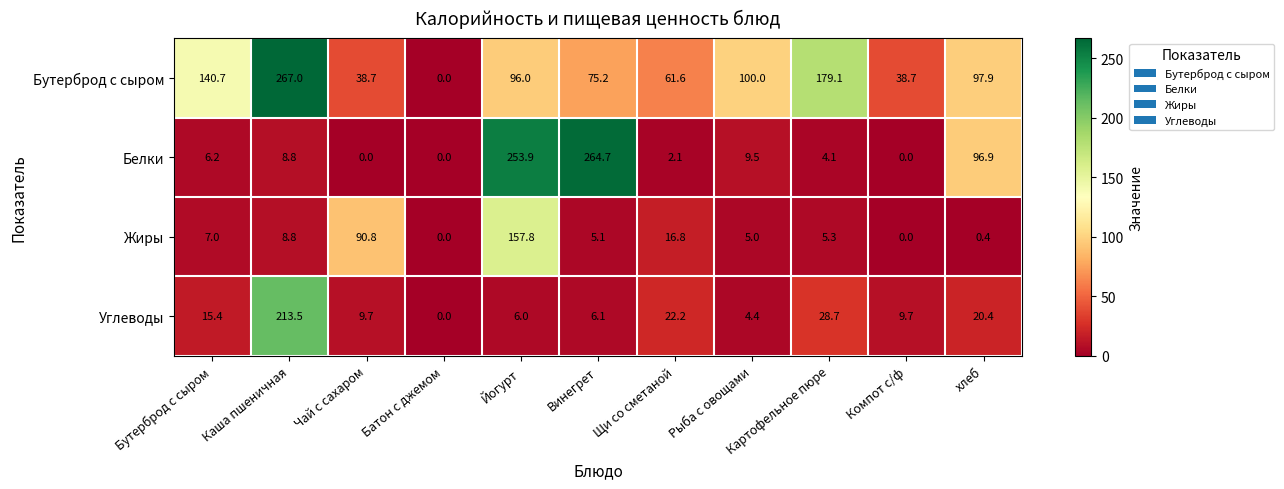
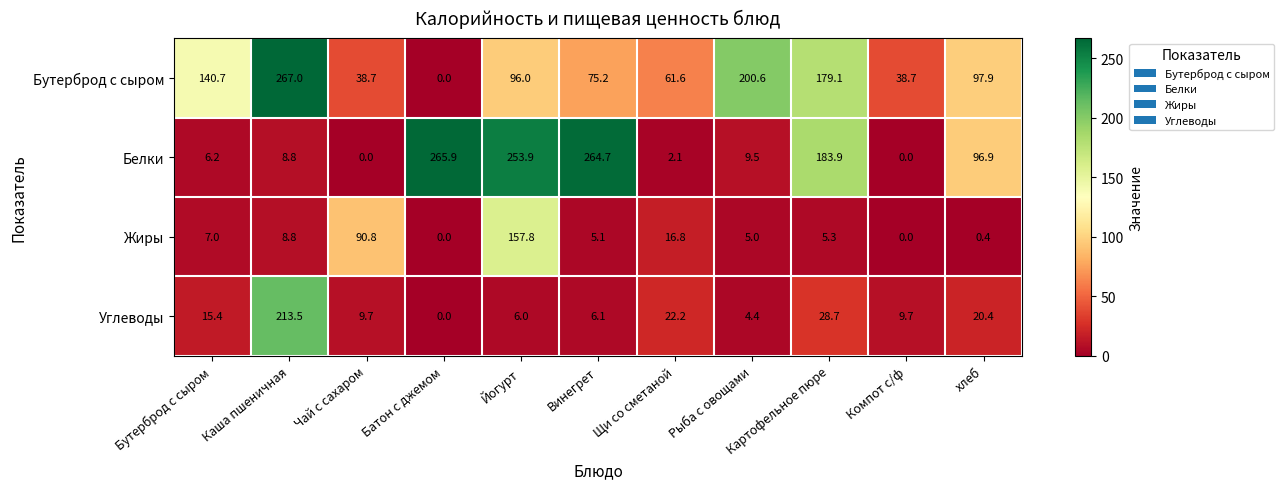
  {
    "Бутерброд с сыром": {
      "Бутерброд с сыром": 140.7,
      "Каша пшеничная": 267.0,
      "Чай с сахаром": 38.7,
      "Батон с джемом": 0.0,
      "Йогурт": 96.0,
      "Винегрет": 75.2,
      "Щи со сметаной": 61.6,
-     "Рыба с овощами": 100.0,
+     "Рыба с овощами": 200.6,
      "Картофельное пюре": 179.1,
      "Компот с/ф": 38.7,
      "хлеб": 97.9
    },
    "Белки": {
      "Бутерброд с сыром": 6.2,
      "Каша пшеничная": 8.8,
      "Чай с сахаром": 0.0,
-     "Батон с джемом": 0.0,
+     "Батон с джемом": 265.9,
      "Йогурт": 253.9,
      "Винегрет": 264.7,
      "Щи со сметаной": 2.1,
      "Рыба с овощами": 9.5,
-     "Картофельное пюре": 4.1,
+     "Картофельное пюре": 183.9,
      "Компот с/ф": 0.0,
      "хлеб": 96.9
    },
    "Жиры": {
      "Бутерброд с сыром": 7.0,
      "Каша пшеничная": 8.8,
      "Чай с сахаром": 90.8,
      "Батон с джемом": 0.0,
      "Йогурт": 157.8,
      "Винегрет": 5.1,
      "Щи со сметаной": 16.8,
      "Рыба с овощами": 5.0,
      "Картофельное пюре": 5.3,
      "Компот с/ф": 0.0,
      "хлеб": 0.4
    },
    "Углеводы": {
      "Бутерброд с сыром": 15.4,
      "Каша пшеничная": 213.5,
      "Чай с сахаром": 9.7,
      "Батон с джемом": 0.0,
      "Йогурт": 6.0,
      "Винегрет": 6.1,
      "Щи со сметаной": 22.2,
      "Рыба с овощами": 4.4,
      "Картофельное пюре": 28.7,
      "Компот с/ф": 9.7,
      "хлеб": 20.4
    }
  }
